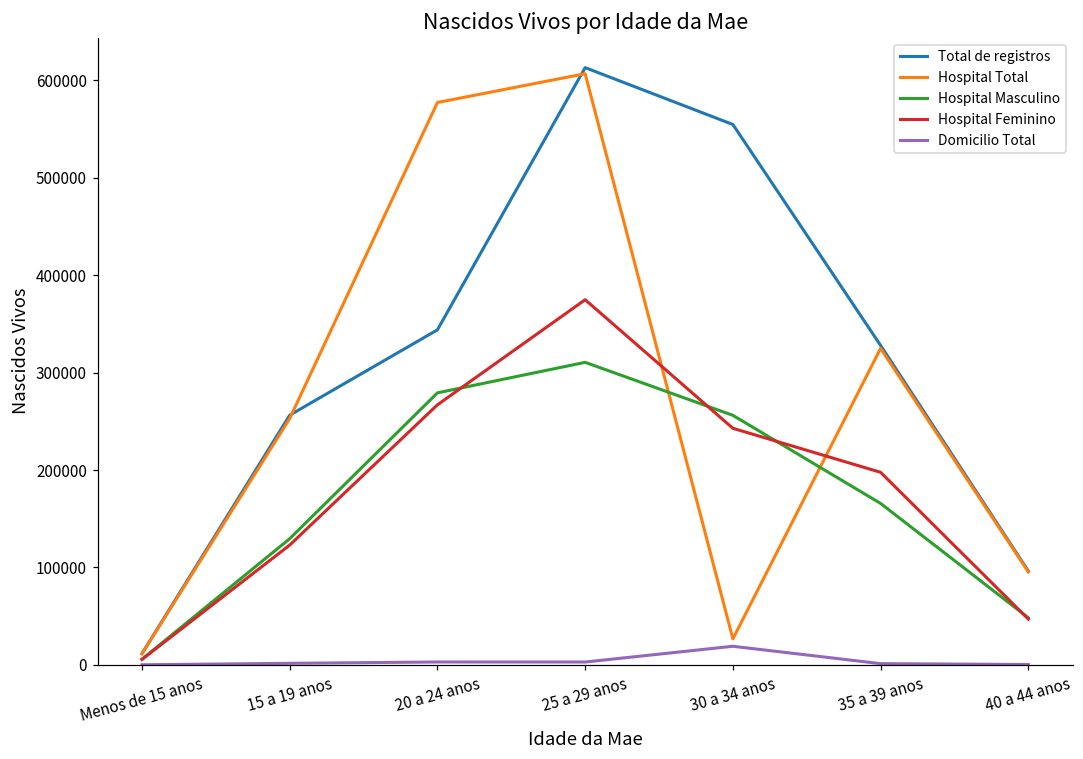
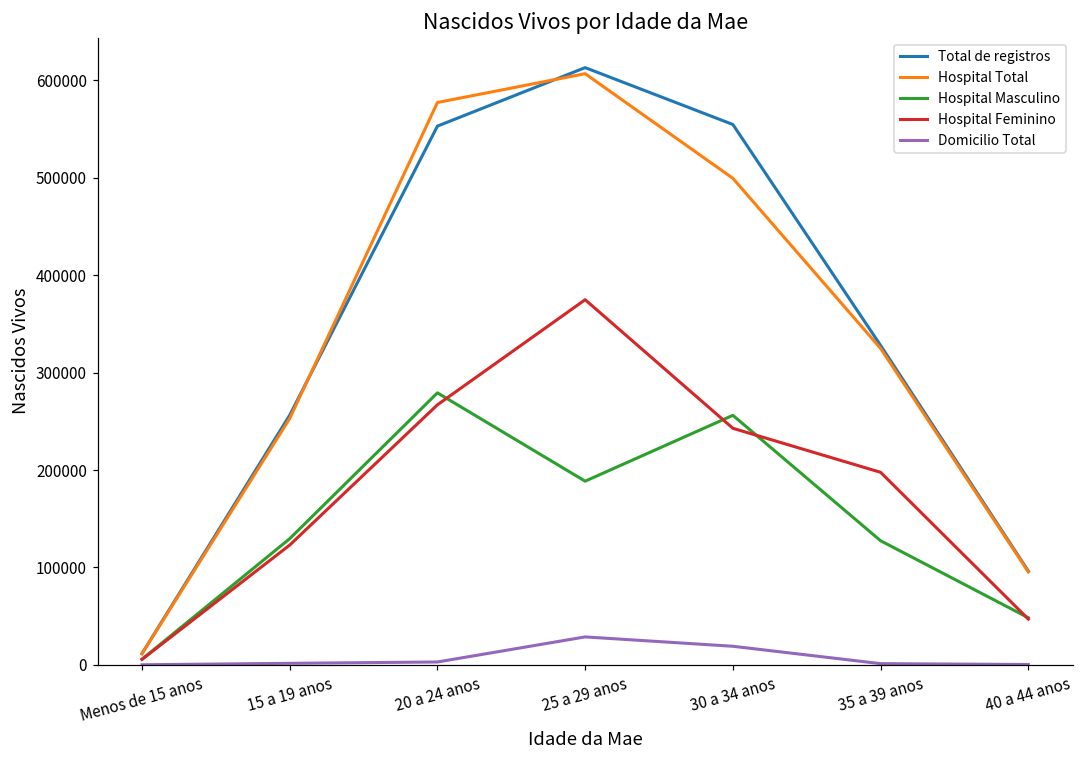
  {
    "Total de registros": {
      "15 a 19 anos": 260000,
-     "20 a 24 anos": 340000,
+     "20 a 24 anos": 550000,
      "25 a 29 anos": 610000,
      "30 a 34 anos": 550000,
      "35 a 39 anos": 330000
    },
    "Hospital Total": {
      "15 a 19 anos": 250000,
      "20 a 24 anos": 580000,
      "25 a 29 anos": 610000,
-     "30 a 34 anos": 30000,
+     "30 a 34 anos": 500000,
      "35 a 39 anos": 320000
    },
    "Hospital Masculino": {
      "15 a 19 anos": 130000,
      "20 a 24 anos": 280000,
-     "25 a 29 anos": 310000,
+     "25 a 29 anos": 190000,
      "30 a 34 anos": 260000,
-     "35 a 39 anos": 170000
+     "35 a 39 anos": 130000
    },
    "Hospital Feminino": {
      "15 a 19 anos": 120000,
      "20 a 24 anos": 270000,
      "25 a 29 anos": 370000,
      "30 a 34 anos": 240000,
      "35 a 39 anos": 200000
    },
    "Domicilio Total": {
      "Menos de 15 anos": 0,
      "15 a 19 anos": 0,
      "20 a 24 anos": 0,
-     "25 a 29 anos": 0,
+     "25 a 29 anos": 30000,
      "30 a 34 anos": 20000,
      "35 a 39 anos": 0,
      "40 a 44 anos": 0
    }
  }
